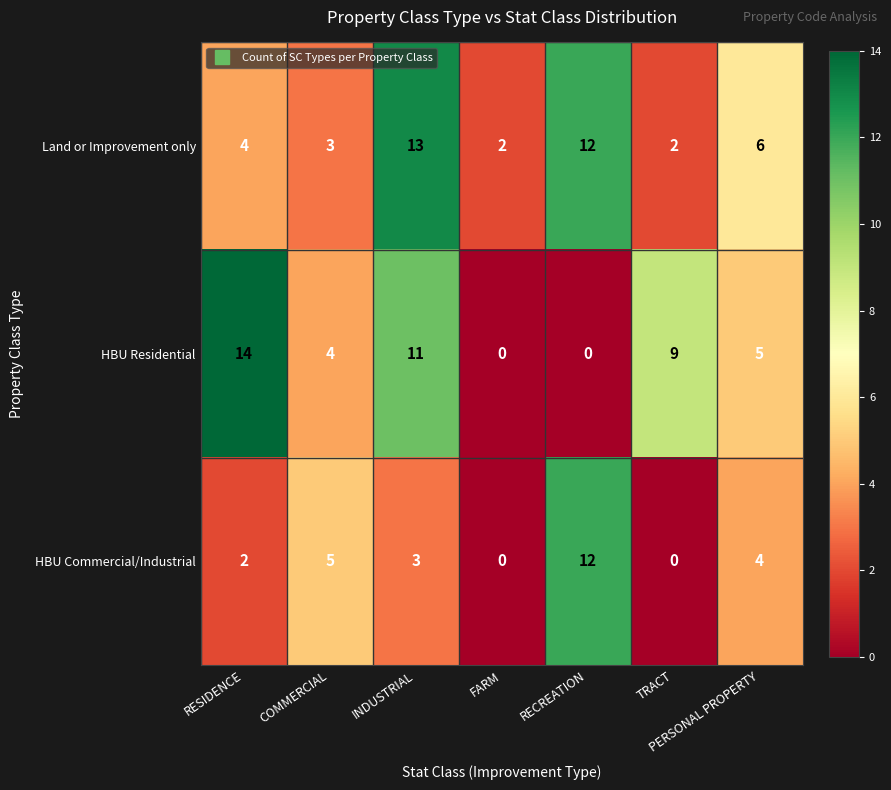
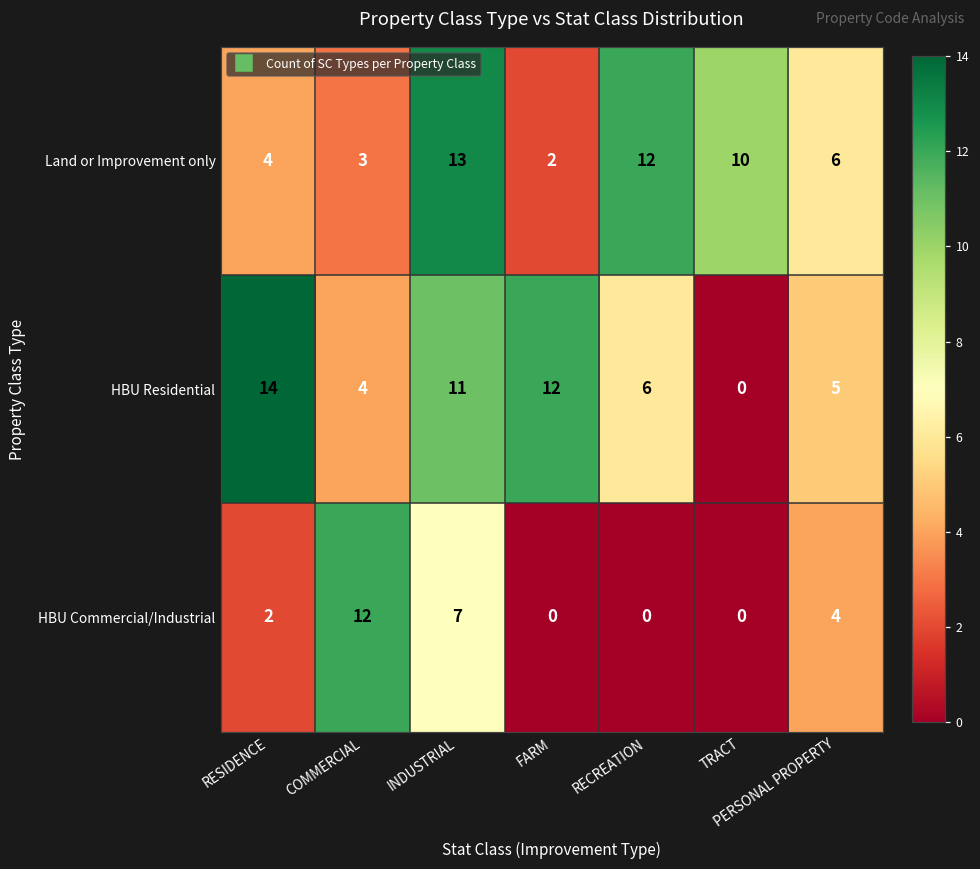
  {
    "Land or Improvement only": {
      "RESIDENCE": 4,
      "COMMERCIAL": 3,
      "INDUSTRIAL": 13,
      "FARM": 2,
      "RECREATION": 12,
-     "TRACT": 2,
+     "TRACT": 10,
      "PERSONAL PROPERTY": 6
    },
    "HBU Residential": {
      "RESIDENCE": 14,
      "COMMERCIAL": 4,
      "INDUSTRIAL": 11,
-     "FARM": 0,
-     "RECREATION": 0,
-     "TRACT": 9,
+     "FARM": 12,
+     "RECREATION": 6,
+     "TRACT": 0,
      "PERSONAL PROPERTY": 5
    },
    "HBU Commercial/Industrial": {
      "RESIDENCE": 2,
-     "COMMERCIAL": 5,
-     "INDUSTRIAL": 3,
+     "COMMERCIAL": 12,
+     "INDUSTRIAL": 7,
      "FARM": 0,
-     "RECREATION": 12,
+     "RECREATION": 0,
      "TRACT": 0,
      "PERSONAL PROPERTY": 4
    }
  }
